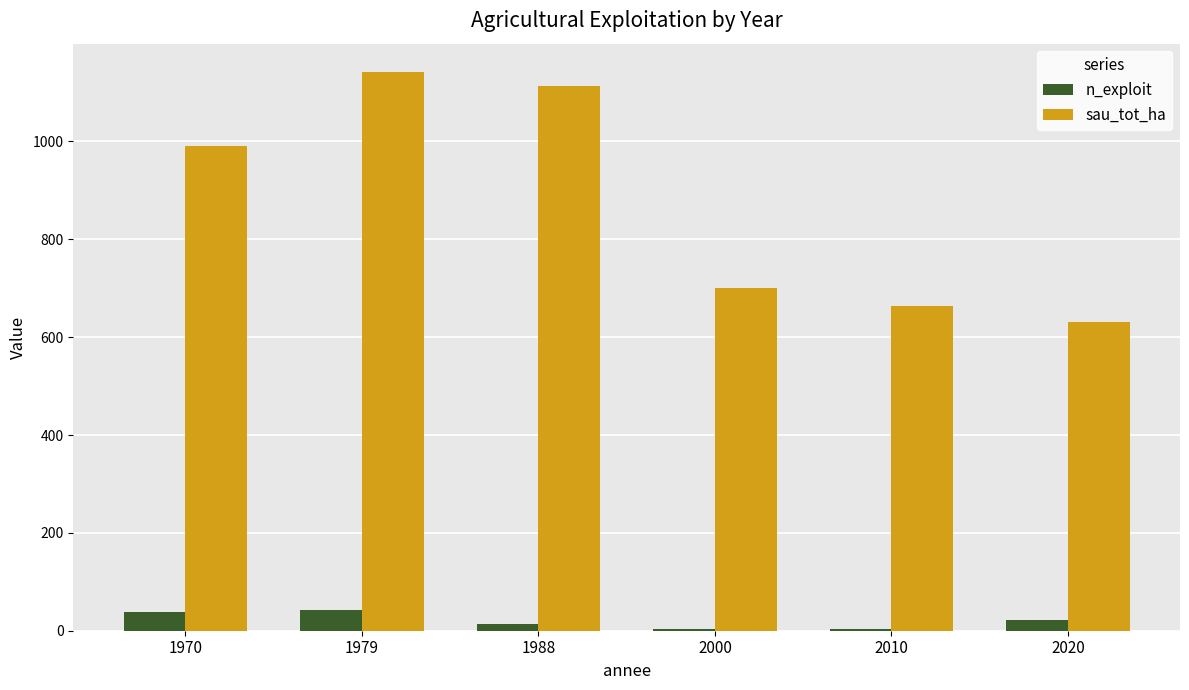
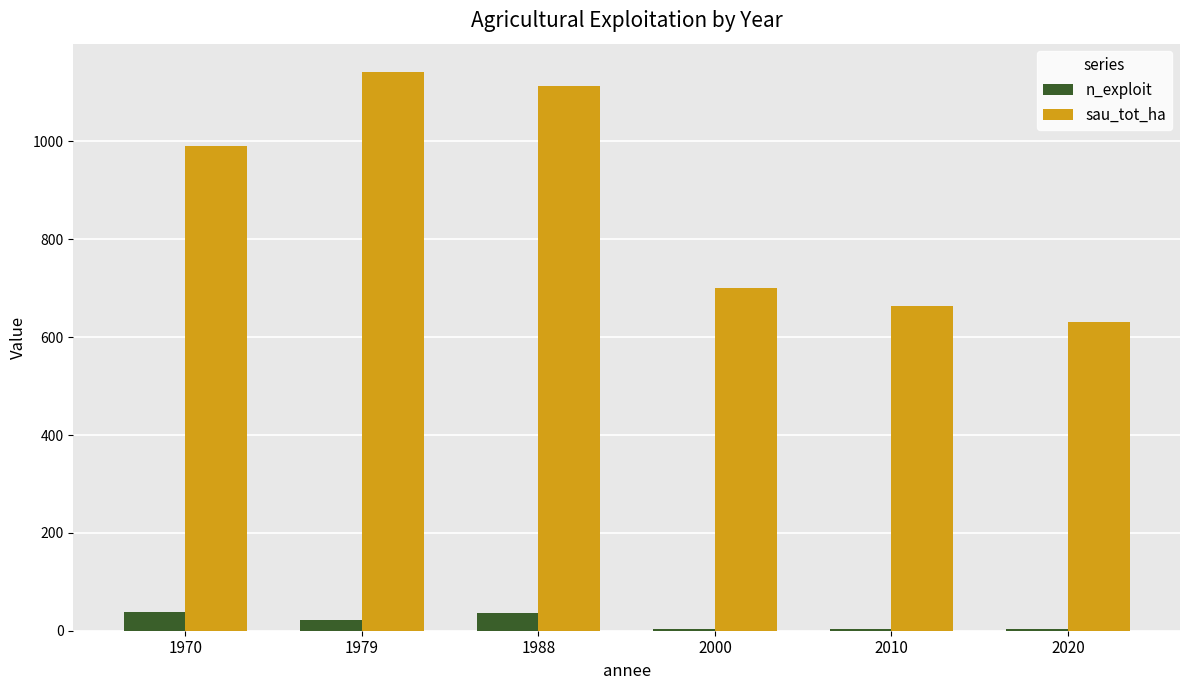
  {
    "n_exploit": {
      "1970": 40,
-     "1979": 40,
-     "1988": 10,
-     "2020": 20
+     "1979": 20,
+     "1988": 40,
+     "2020": 0
    },
    "sau_tot_ha": {
      "1970": 990,
      "1979": 1140,
      "1988": 1110,
      "2000": 700,
      "2010": 660,
      "2020": 630
    }
  }
